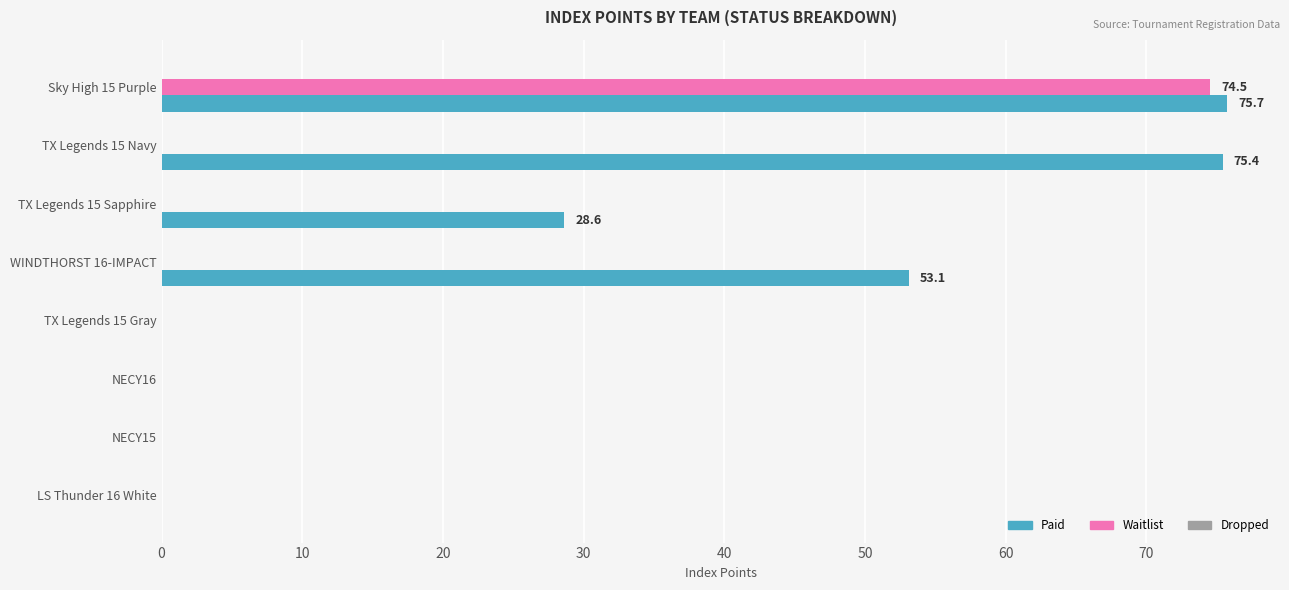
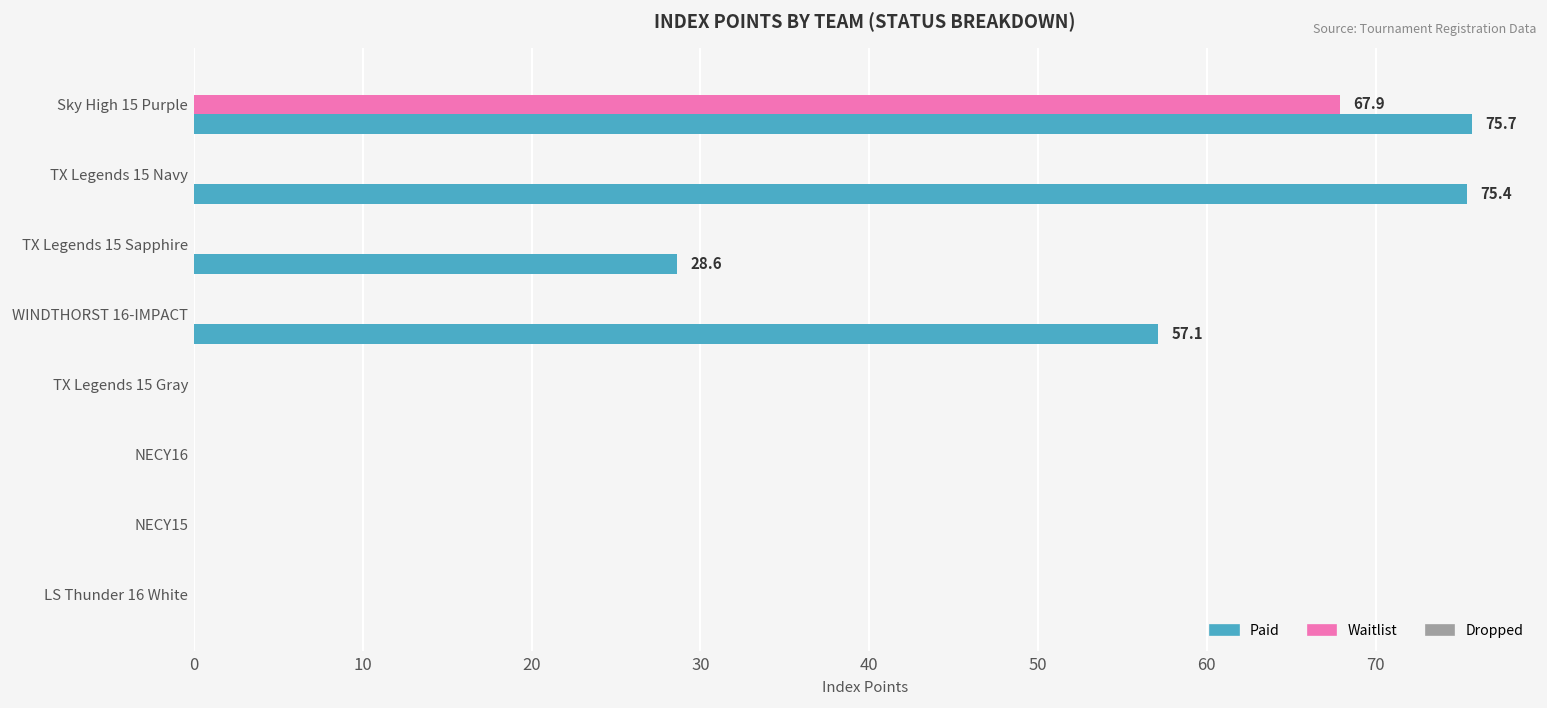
  {
    "Paid": {
      "Sky High 15 Purple": 75.7,
      "TX Legends 15 Navy": 75.4,
      "TX Legends 15 Sapphire": 28.6,
-     "WINDTHORST 16-IMPACT": 53.1
+     "WINDTHORST 16-IMPACT": 57.1
    },
    "Waitlist": {
-     "Sky High 15 Purple": 74.5
+     "Sky High 15 Purple": 67.9
    },
    "Dropped": {
      "Sky High 15 Purple": 0.0,
      "TX Legends 15 Navy": 0.0,
      "TX Legends 15 Sapphire": 0.0,
      "WINDTHORST 16-IMPACT": 0.0,
      "TX Legends 15 Gray": 0.0,
      "NECY16": 0.0,
      "NECY15": 0.0,
      "LS Thunder 16 White": 0.0
    }
  }
